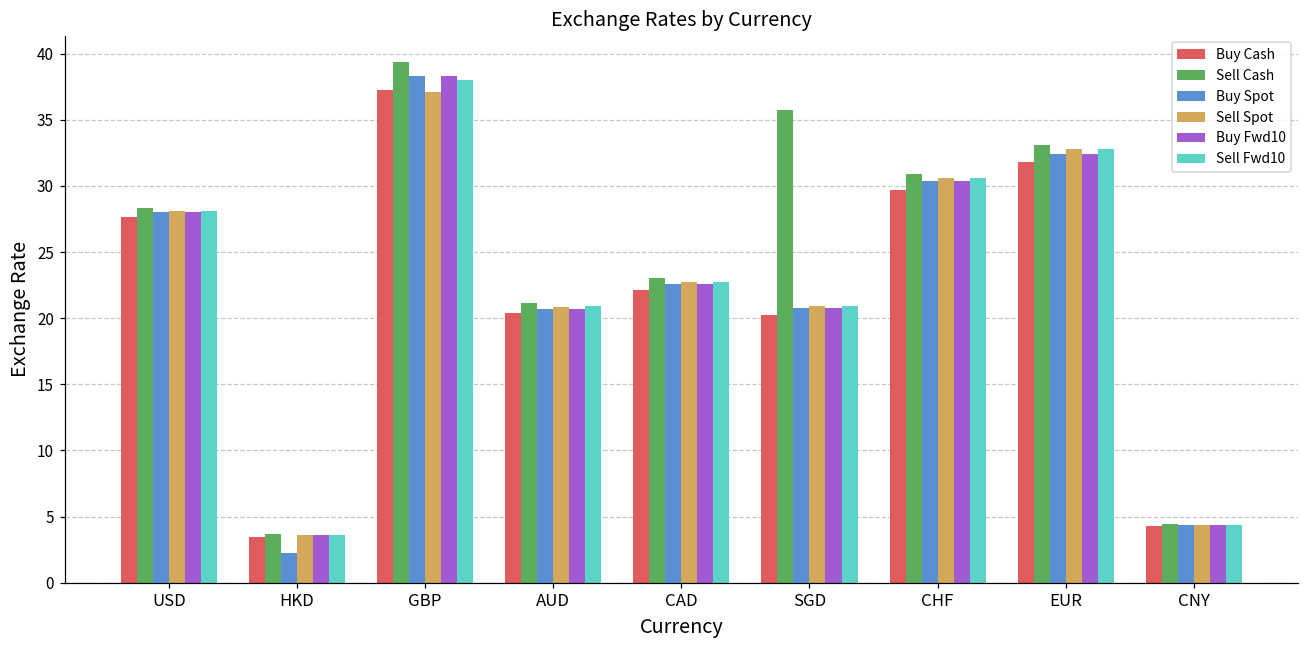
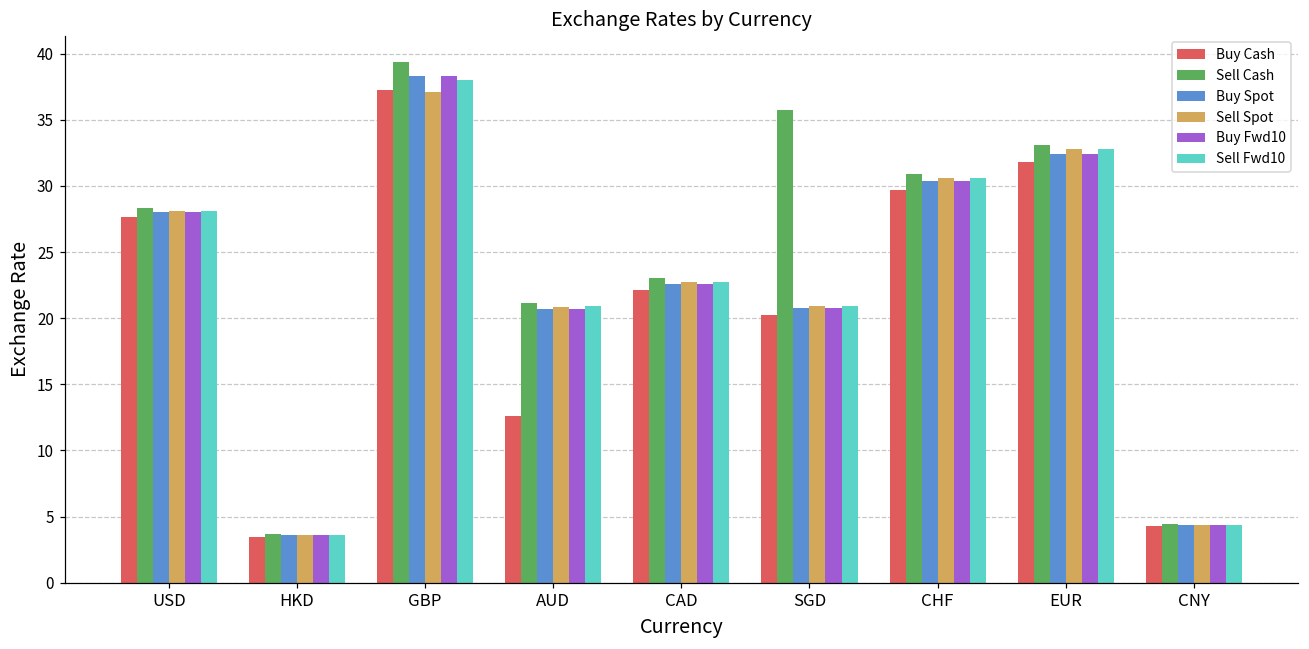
  {
    "Buy Cash": {
      "USD": 27.7,
      "HKD": 3.5,
      "GBP": 37.3,
-     "AUD": 20.4,
+     "AUD": 12.6,
      "CAD": 22.2,
      "SGD": 20.3,
      "CHF": 29.7,
      "EUR": 31.8,
      "CNY": 4.3
    },
    "Sell Cash": {
      "USD": 28.4,
      "HKD": 3.7,
      "GBP": 39.4,
      "AUD": 21.2,
      "CAD": 23.1,
      "SGD": 35.7,
      "CHF": 30.9,
      "EUR": 33.1,
      "CNY": 4.4
    },
    "Buy Spot": {
      "USD": 28.0,
-     "HKD": 2.2,
+     "HKD": 3.6,
      "GBP": 38.3,
      "AUD": 20.7,
      "CAD": 22.6,
      "SGD": 20.8,
      "CHF": 30.4,
      "EUR": 32.4,
      "CNY": 4.3
    },
    "Sell Spot": {
      "USD": 28.1,
      "HKD": 3.6,
      "GBP": 37.1,
      "AUD": 20.9,
      "CAD": 22.8,
      "SGD": 20.9,
      "CHF": 30.6,
      "EUR": 32.8,
      "CNY": 4.4
    },
    "Buy Fwd10": {
      "USD": 28.0,
      "HKD": 3.6,
      "GBP": 38.3,
      "AUD": 20.7,
      "CAD": 22.6,
      "SGD": 20.7,
      "CHF": 30.4,
      "EUR": 32.4,
      "CNY": 4.3
    },
    "Sell Fwd10": {
      "USD": 28.1,
      "HKD": 3.6,
      "GBP": 38.0,
      "AUD": 20.9,
      "CAD": 22.8,
      "SGD": 20.9,
      "CHF": 30.6,
      "EUR": 32.8,
      "CNY": 4.4
    }
  }
